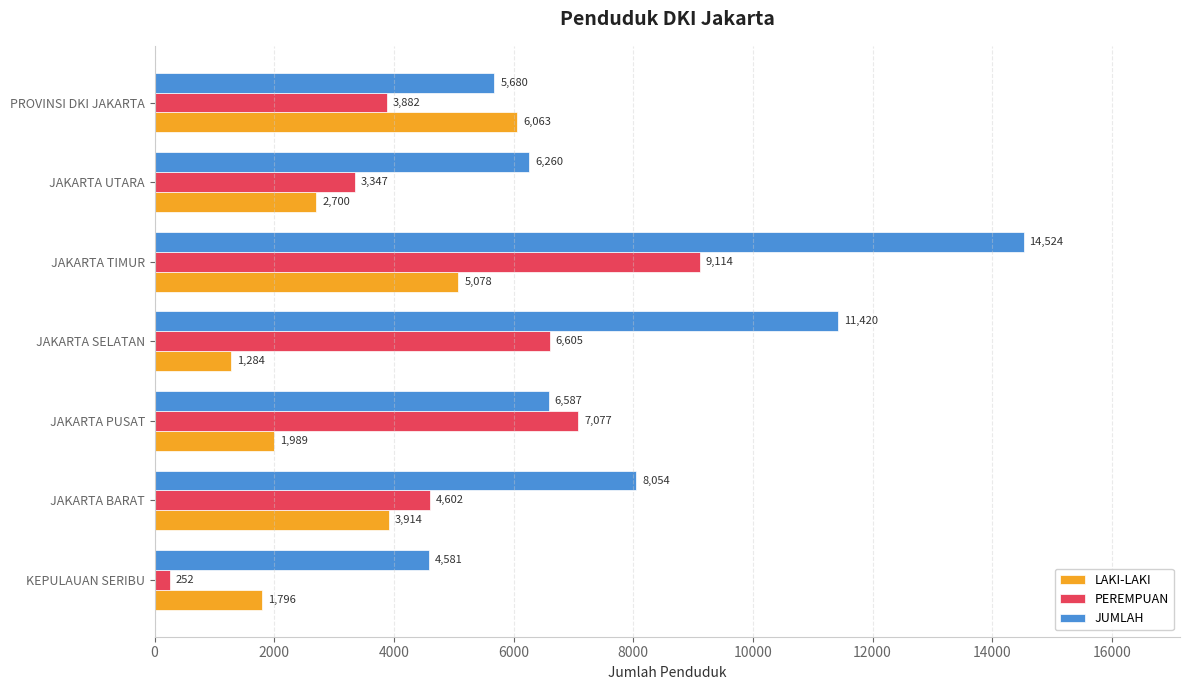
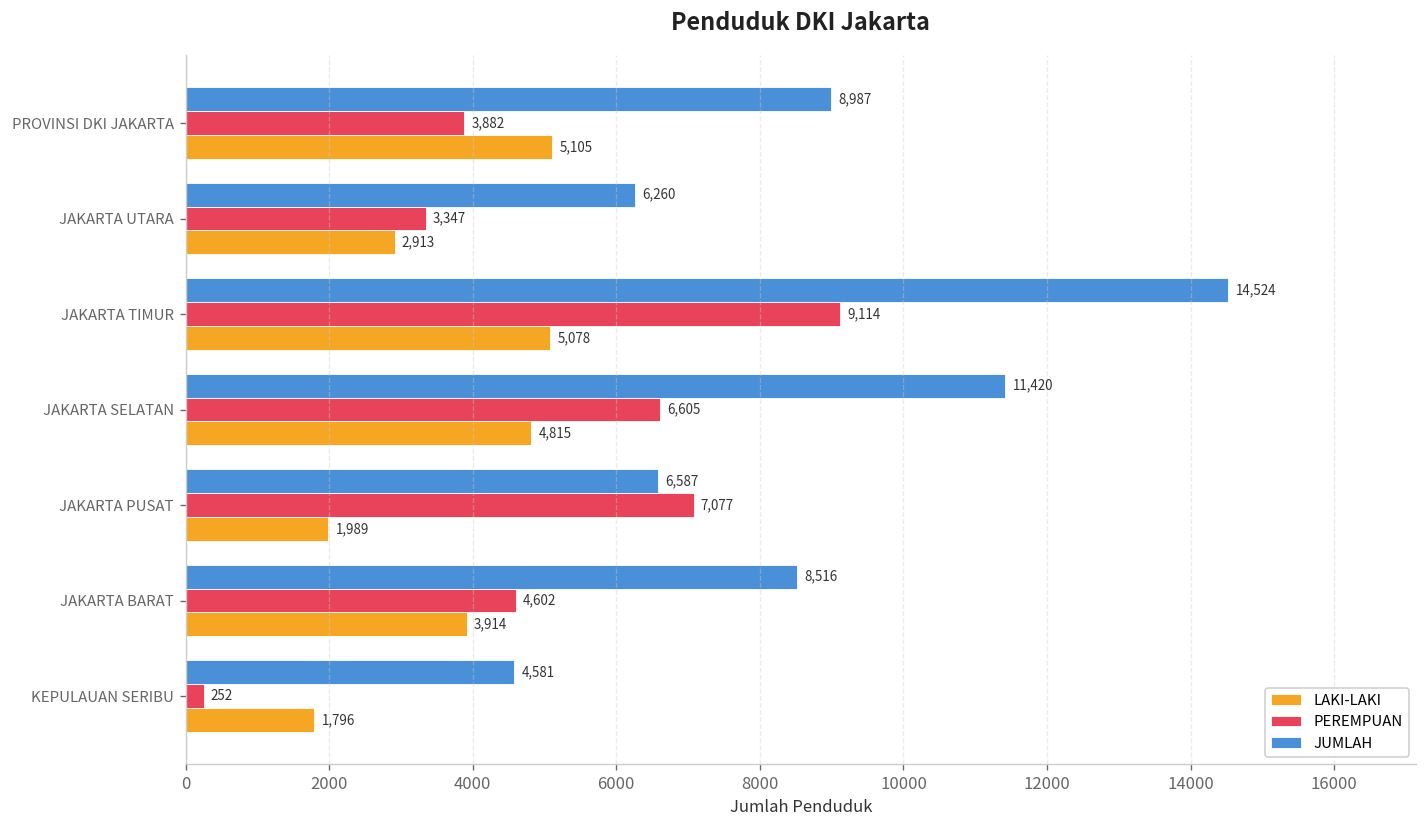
  {
    "LAKI-LAKI": {
-     "PROVINSI DKI JAKARTA": "6,063",
-     "JAKARTA UTARA": "2,700",
+     "PROVINSI DKI JAKARTA": "5,105",
+     "JAKARTA UTARA": "2,913",
      "JAKARTA TIMUR": "5,078",
-     "JAKARTA SELATAN": "1,284",
+     "JAKARTA SELATAN": "4,815",
      "JAKARTA PUSAT": "1,989",
      "JAKARTA BARAT": "3,914",
      "KEPULAUAN SERIBU": "1,796"
    },
    "PEREMPUAN": {
      "PROVINSI DKI JAKARTA": "3,882",
      "JAKARTA UTARA": "3,347",
      "JAKARTA TIMUR": "9,114",
      "JAKARTA SELATAN": "6,605",
      "JAKARTA PUSAT": "7,077",
      "JAKARTA BARAT": "4,602",
      "KEPULAUAN SERIBU": "252"
    },
    "JUMLAH": {
-     "PROVINSI DKI JAKARTA": "5,680",
+     "PROVINSI DKI JAKARTA": "8,987",
      "JAKARTA UTARA": "6,260",
      "JAKARTA TIMUR": "14,524",
      "JAKARTA SELATAN": "11,420",
      "JAKARTA PUSAT": "6,587",
-     "JAKARTA BARAT": "8,054",
+     "JAKARTA BARAT": "8,516",
      "KEPULAUAN SERIBU": "4,581"
    }
  }
